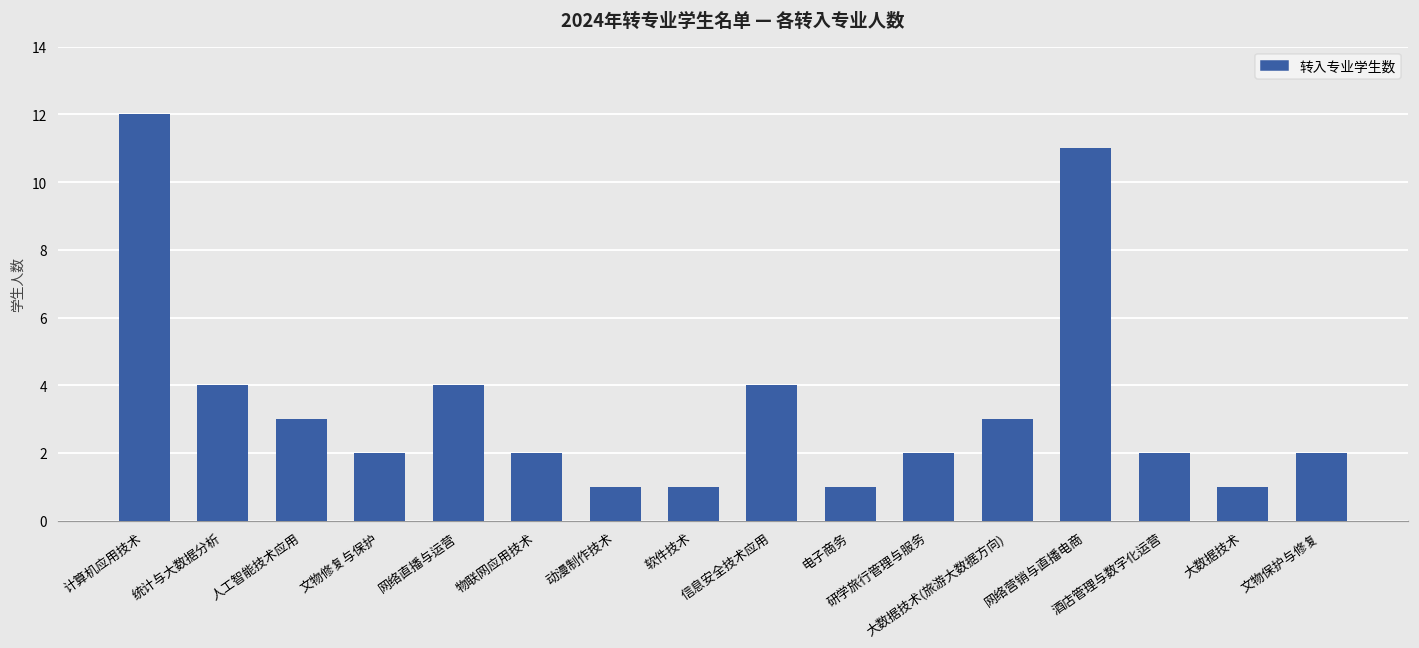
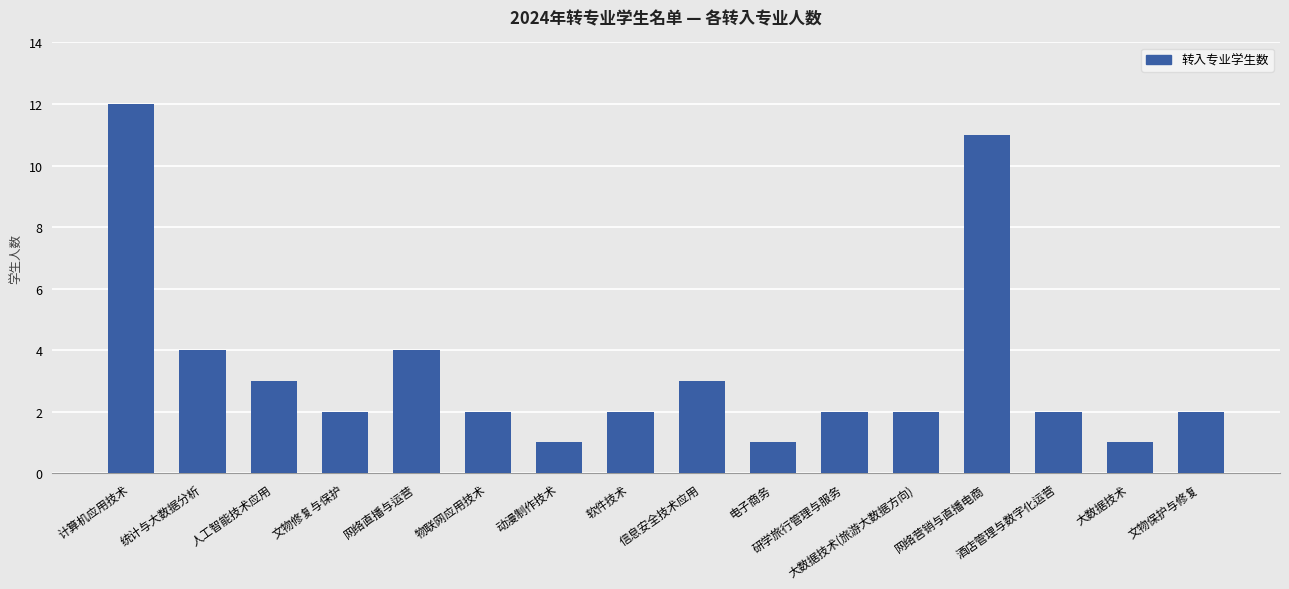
  {
    "计算机应用技术": 12,
    "统计与大数据分析": 4,
    "人工智能技术应用": 3,
    "文物修复与保护": 2,
    "网络直播与运营": 4,
    "物联网应用技术": 2,
    "动漫制作技术": 1,
-   "软件技术": 1,
-   "信息安全技术应用": 4,
+   "软件技术": 2,
+   "信息安全技术应用": 3,
    "电子商务": 1,
    "研学旅行管理与服务": 2,
-   "大数据技术(旅游大数据方向)": 3,
+   "大数据技术(旅游大数据方向)": 2,
    "网络营销与直播电商": 11,
    "酒店管理与数字化运营": 2,
    "大数据技术": 1,
    "文物保护与修复": 2
  }
